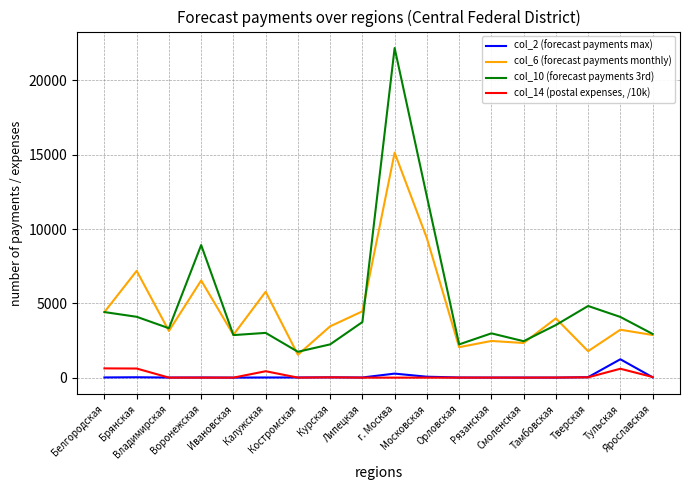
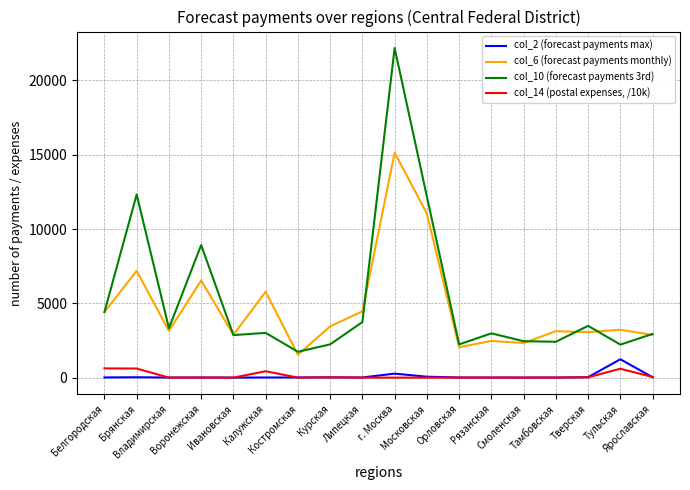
  {
    "col_2 (forecast payments max)": {
      "Белгородская": 0,
      "Брянская": 0,
      "Калужская": 0,
      "г. Москва": 300,
      "Тульская": 1200
    },
    "col_6 (forecast payments monthly)": {
      "Брянская": 7200,
      "Владимирская": 3100,
      "Воронежская": 6500,
      "Калужская": 5800,
      "Костромская": 1500,
      "Курская": 3500,
      "Липецкая": 4500,
      "г. Москва": 15100,
-     "Московская": 9400,
+     "Московская": 11000,
      "Орловская": 2000,
      "Рязанская": 2500,
-     "Тамбовская": 4000,
-     "Тверская": 1800,
+     "Тамбовская": 3100,
+     "Тверская": 3100,
      "Тульская": 3200
    },
    "col_10 (forecast payments 3rd)": {
-     "Брянская": 4100,
+     "Брянская": 12300,
      "Владимирская": 3300,
      "Воронежская": 8900,
      "Калужская": 3000,
      "Костромская": 1700,
      "Курская": 2200,
      "Липецкая": 3700,
      "г. Москва": 22200,
      "Московская": 12200,
      "Орловская": 2200,
      "Рязанская": 3000,
-     "Тамбовская": 3500,
-     "Тверская": 4800,
-     "Тульская": 4100
+     "Тамбовская": 2400,
+     "Тверская": 3500,
+     "Тульская": 2200
    },
    "col_14 (postal expenses, /10k)": {
      "Белгородская": 600,
      "Брянская": 600,
      "Калужская": 400,
      "г. Москва": 0,
      "Тульская": 600
    }
  }
